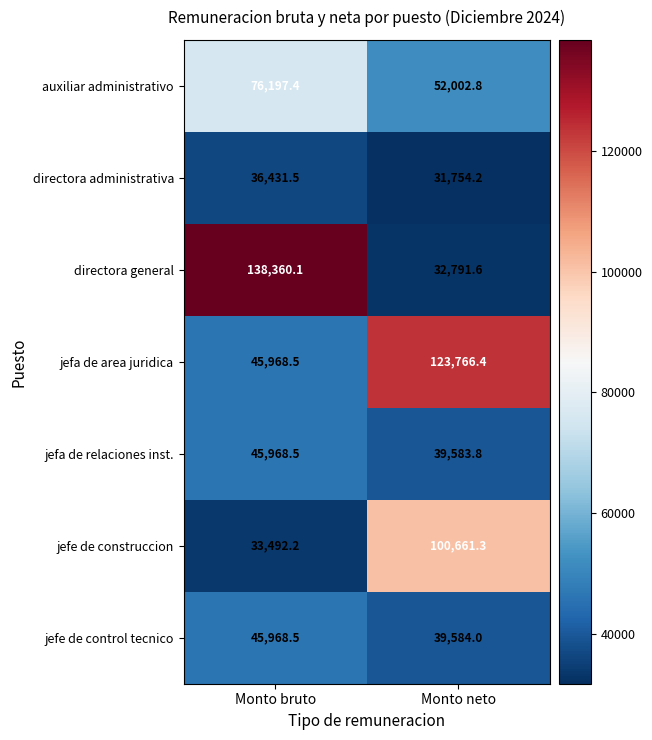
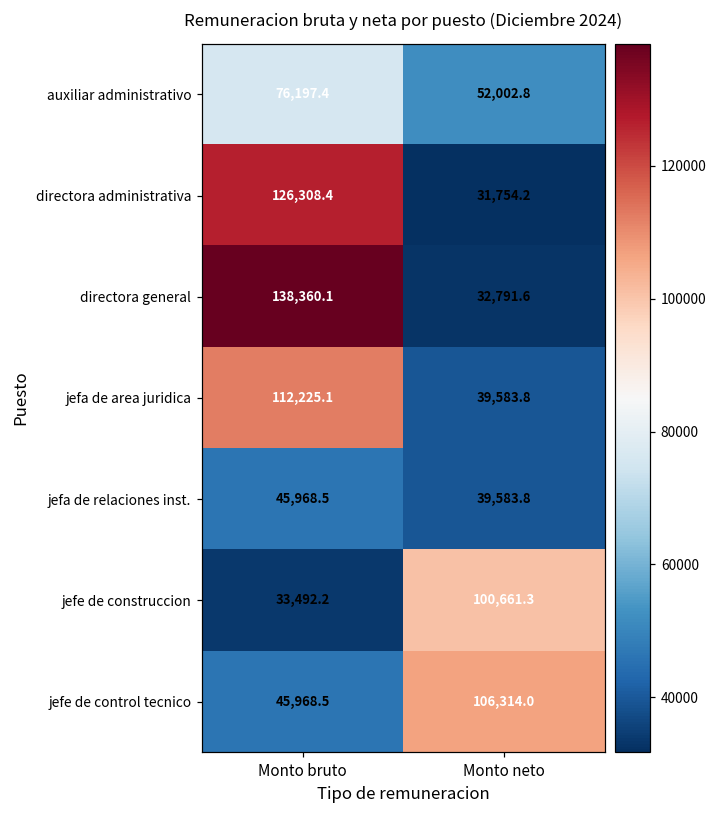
  {
    "auxiliar administrativo": {
      "Monto neto": "52,002.8"
    },
    "directora administrativa": {
-     "Monto bruto": "36,431.5",
+     "Monto bruto": "126,308.4",
      "Monto neto": "31,754.2"
    },
    "directora general": {
      "Monto bruto": "138,360.1",
      "Monto neto": "32,791.6"
    },
    "jefa de area juridica": {
-     "Monto bruto": "45,968.5",
-     "Monto neto": "123,766.4"
+     "Monto bruto": "112,225.1",
+     "Monto neto": "39,583.8"
    },
    "jefa de relaciones inst.": {
      "Monto bruto": "45,968.5",
      "Monto neto": "39,583.8"
    },
    "jefe de construccion": {
      "Monto bruto": "33,492.2",
      "Monto neto": "100,661.3"
    },
    "jefe de control tecnico": {
      "Monto bruto": "45,968.5",
-     "Monto neto": "39,584.0"
+     "Monto neto": "106,314.0"
    }
  }
